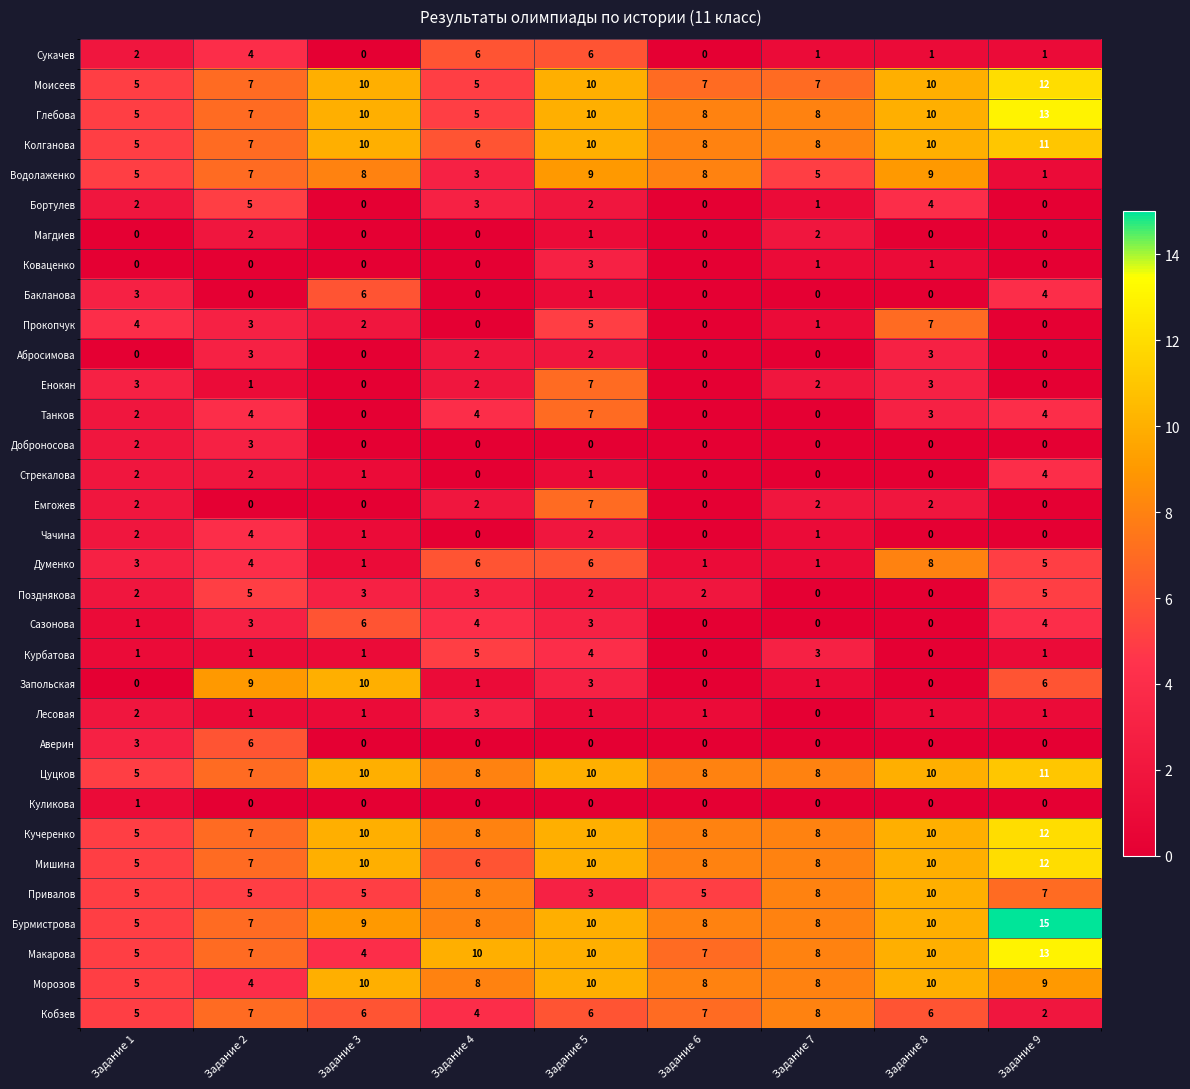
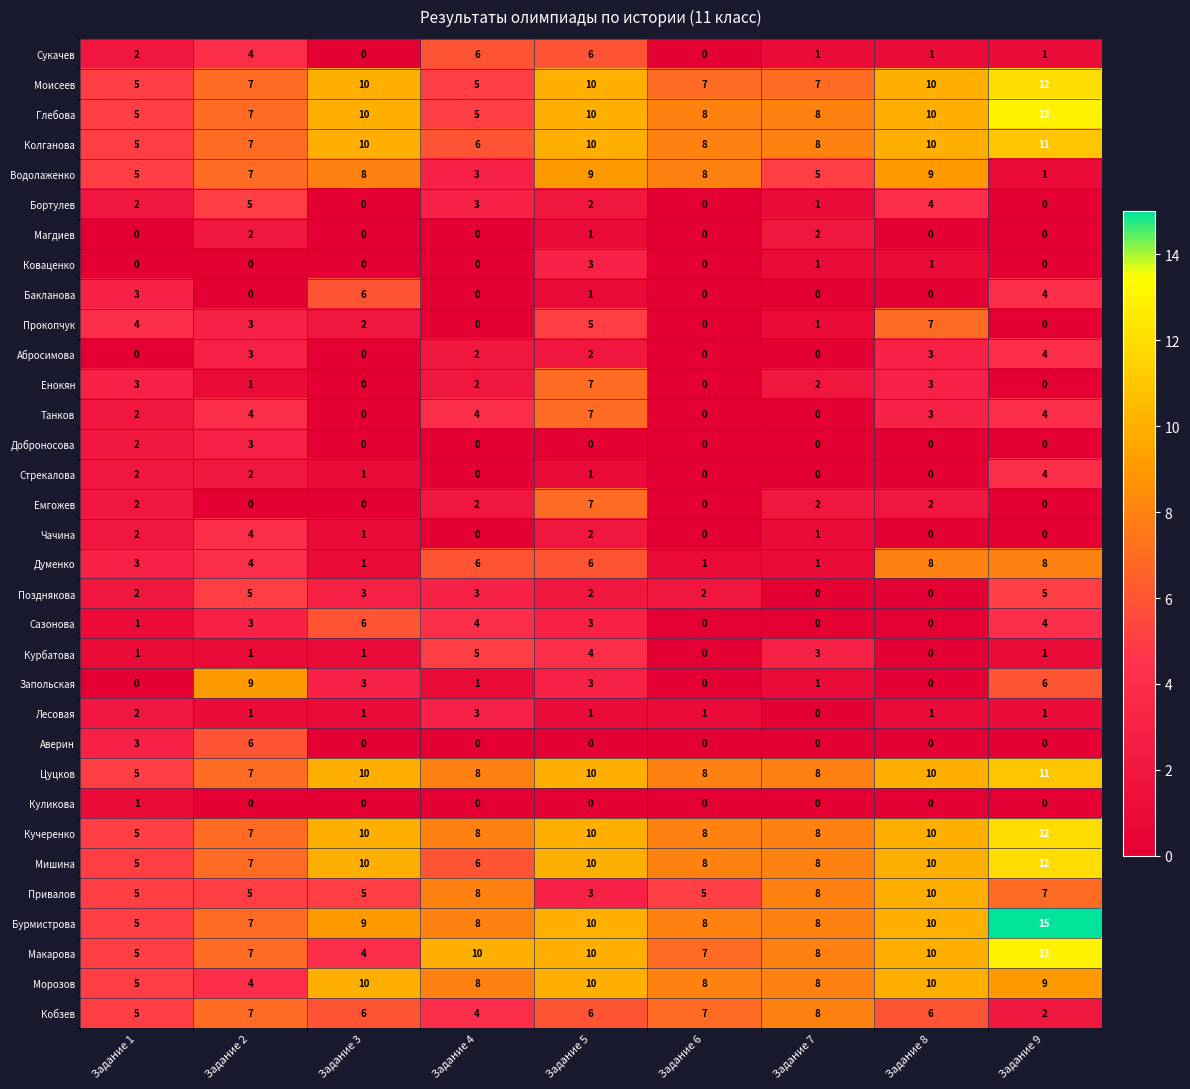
  {
    "Абросимова": {
      "Задание 1": 0,
      "Задание 2": 3,
      "Задание 3": 0,
      "Задание 4": 2,
      "Задание 5": 2,
      "Задание 6": 0,
      "Задание 7": 0,
      "Задание 8": 3,
-     "Задание 9": 0
+     "Задание 9": 4
    },
    "Думенко": {
      "Задание 1": 3,
      "Задание 2": 4,
      "Задание 3": 1,
      "Задание 4": 6,
      "Задание 5": 6,
      "Задание 6": 1,
      "Задание 7": 1,
      "Задание 8": 8,
-     "Задание 9": 5
+     "Задание 9": 8
    },
    "Запольская": {
      "Задание 1": 0,
      "Задание 2": 9,
-     "Задание 3": 10,
+     "Задание 3": 3,
      "Задание 4": 1,
      "Задание 5": 3,
      "Задание 6": 0,
      "Задание 7": 1,
      "Задание 8": 0,
      "Задание 9": 6
    }
  }
